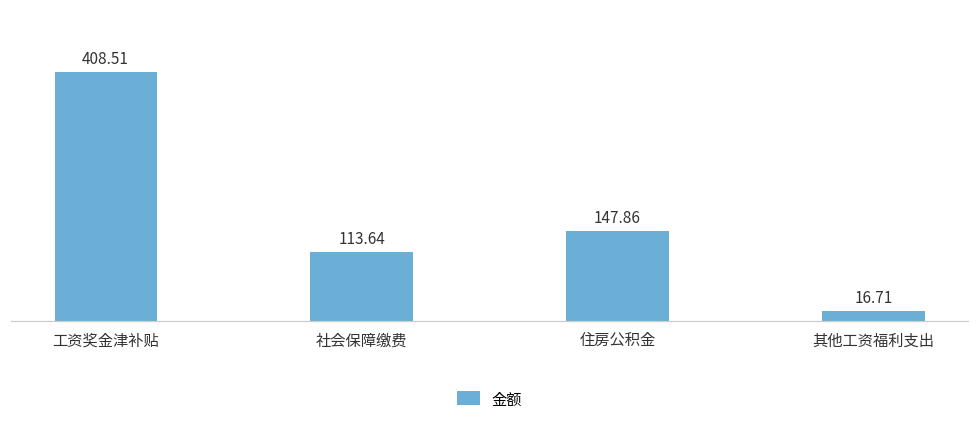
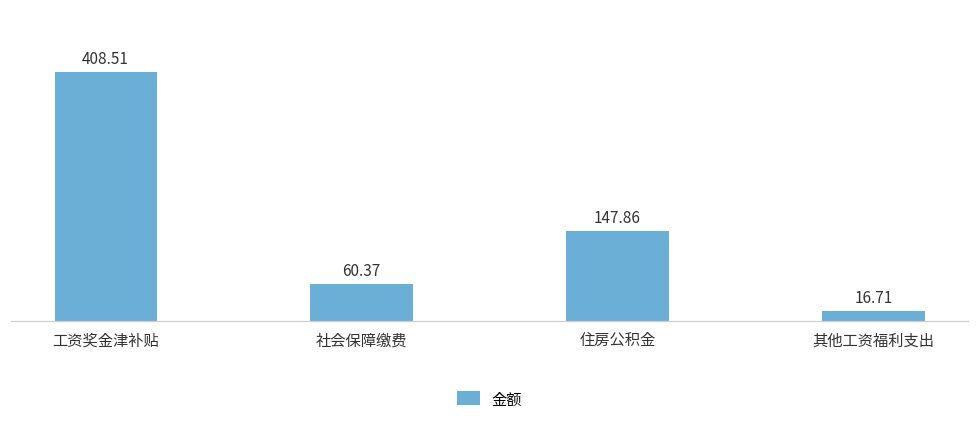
  {
    "工资奖金津补贴": 408.51,
-   "社会保障缴费": 113.64,
+   "社会保障缴费": 60.37,
    "住房公积金": 147.86,
    "其他工资福利支出": 16.71
  }
